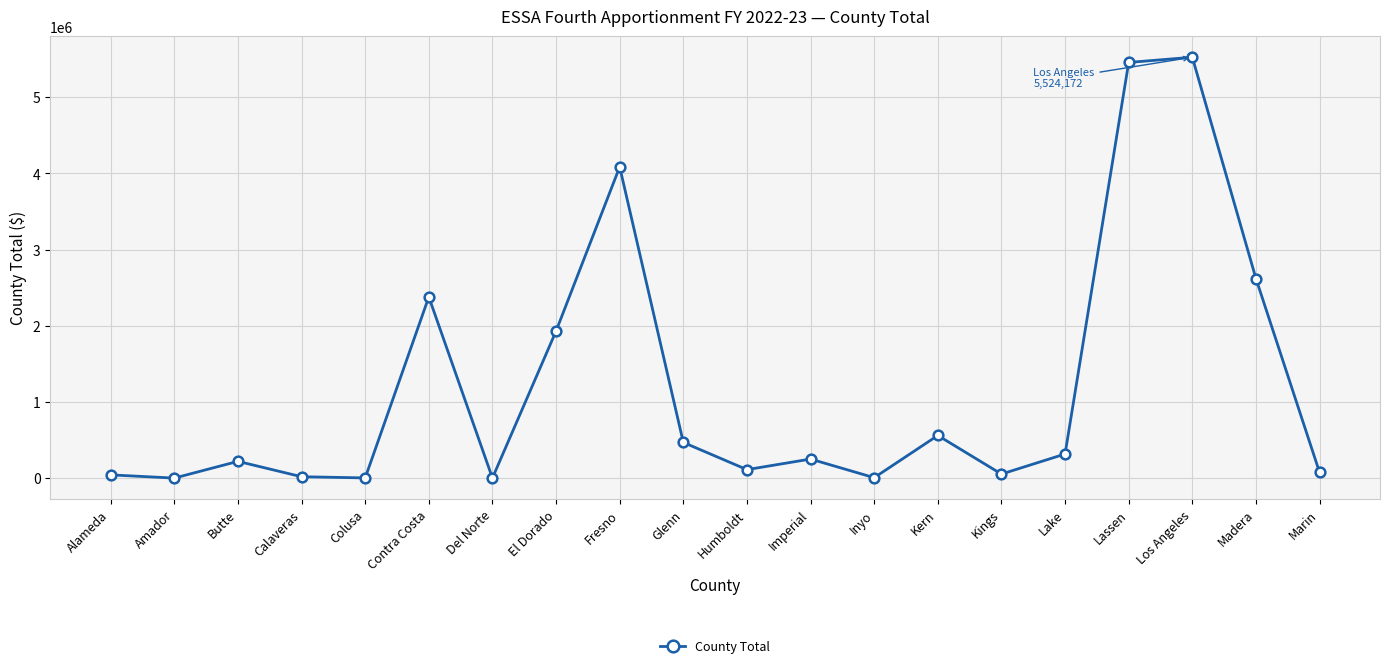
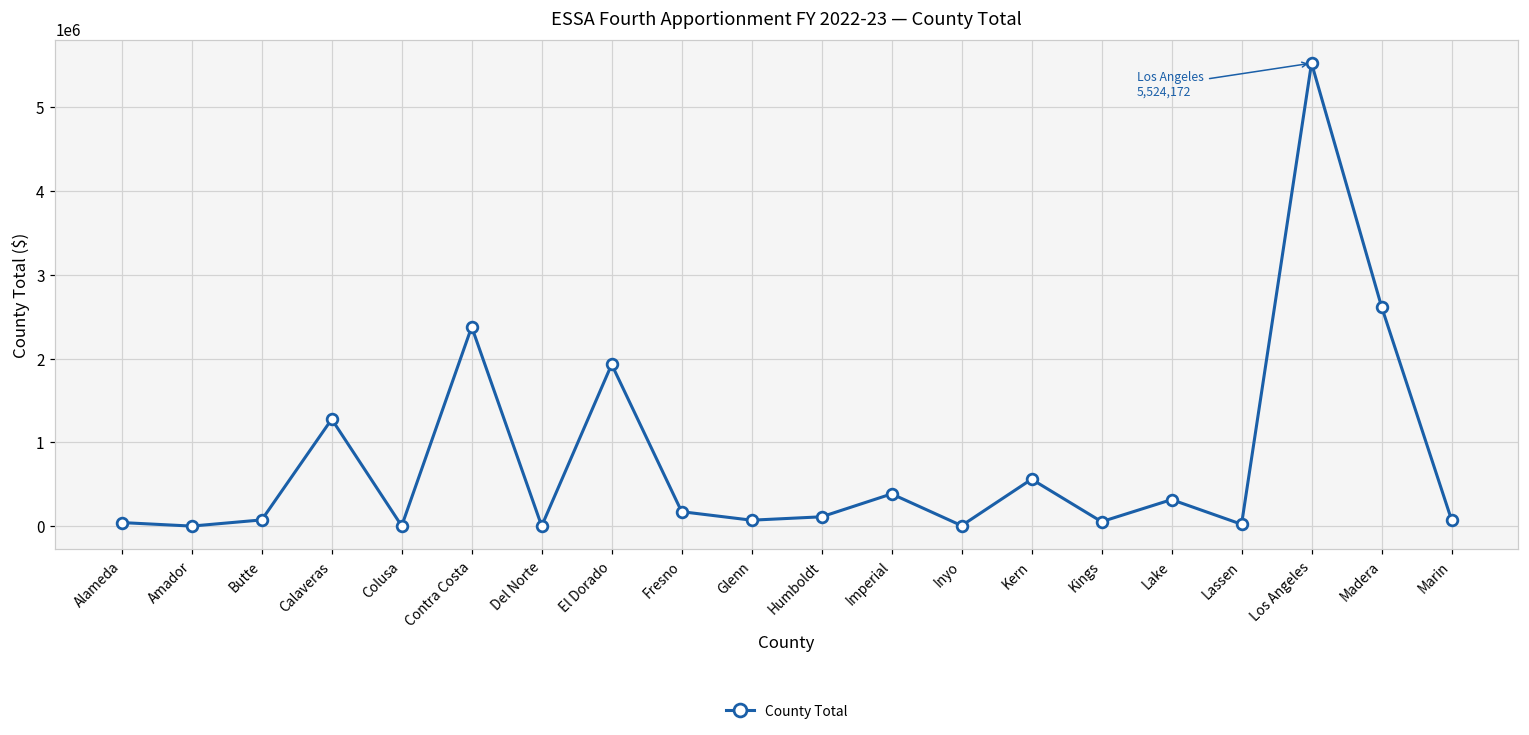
  {
    "Alameda": 0,
    "Amador": 0,
-   "Butte": 200000,
-   "Calaveras": 0,
+   "Butte": 100000,
+   "Calaveras": 1300000,
    "Colusa": 0,
    "Contra Costa": 2400000,
    "Del Norte": 0,
    "El Dorado": 1900000,
-   "Fresno": 4100000,
-   "Glenn": 500000,
+   "Fresno": 200000,
+   "Glenn": 100000,
    "Humboldt": 100000,
-   "Imperial": 300000,
+   "Imperial": 400000,
    "Inyo": 0,
    "Kern": 600000,
    "Kings": 100000,
    "Lake": 300000,
-   "Lassen": 5500000,
+   "Lassen": 0,
    "Madera": 2600000,
    "Marin": 100000
  }
